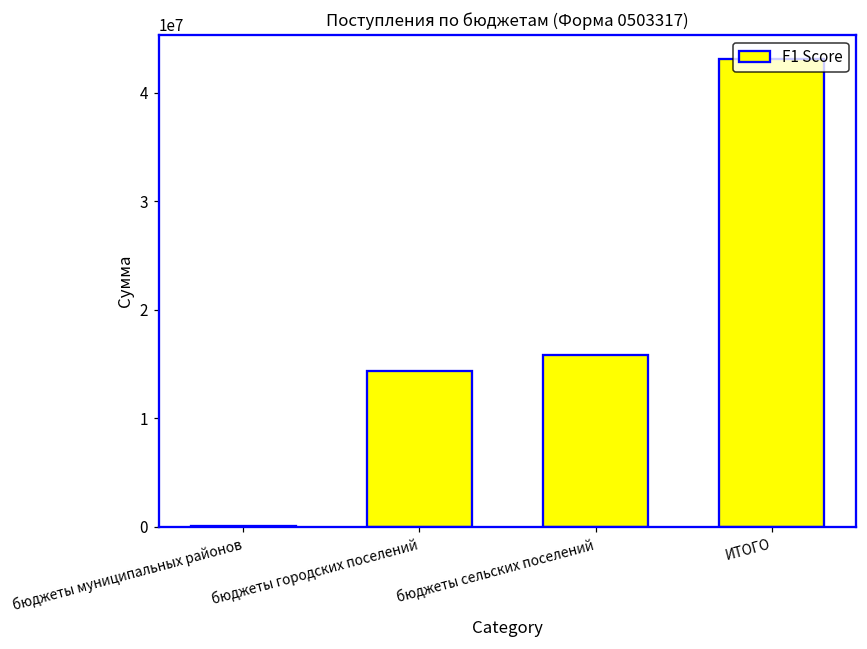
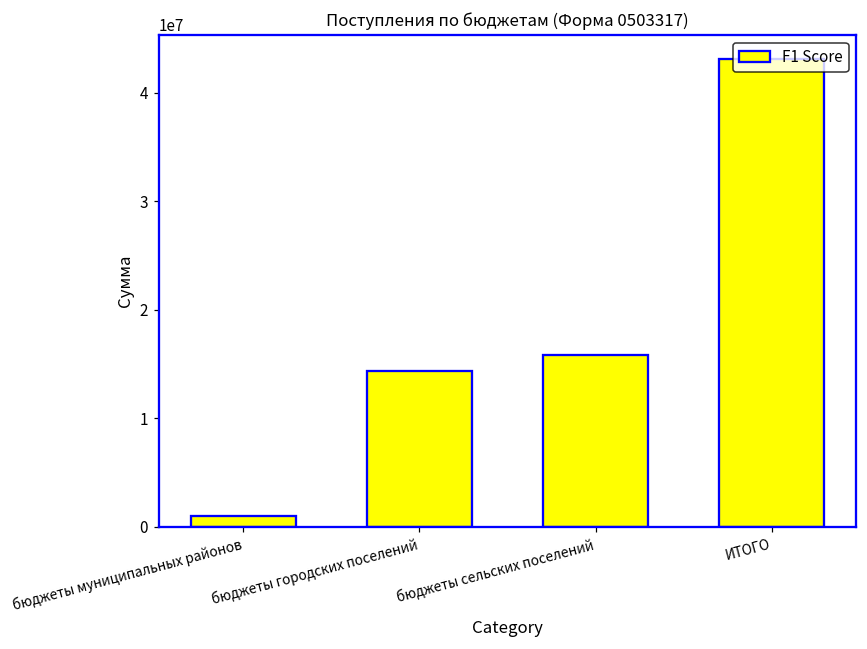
  {
-   "бюджеты муниципальных районов": 0,
+   "бюджеты муниципальных районов": 1000000,
    "бюджеты городских поселений": 14000000,
    "бюджеты сельских поселений": 16000000
  }
